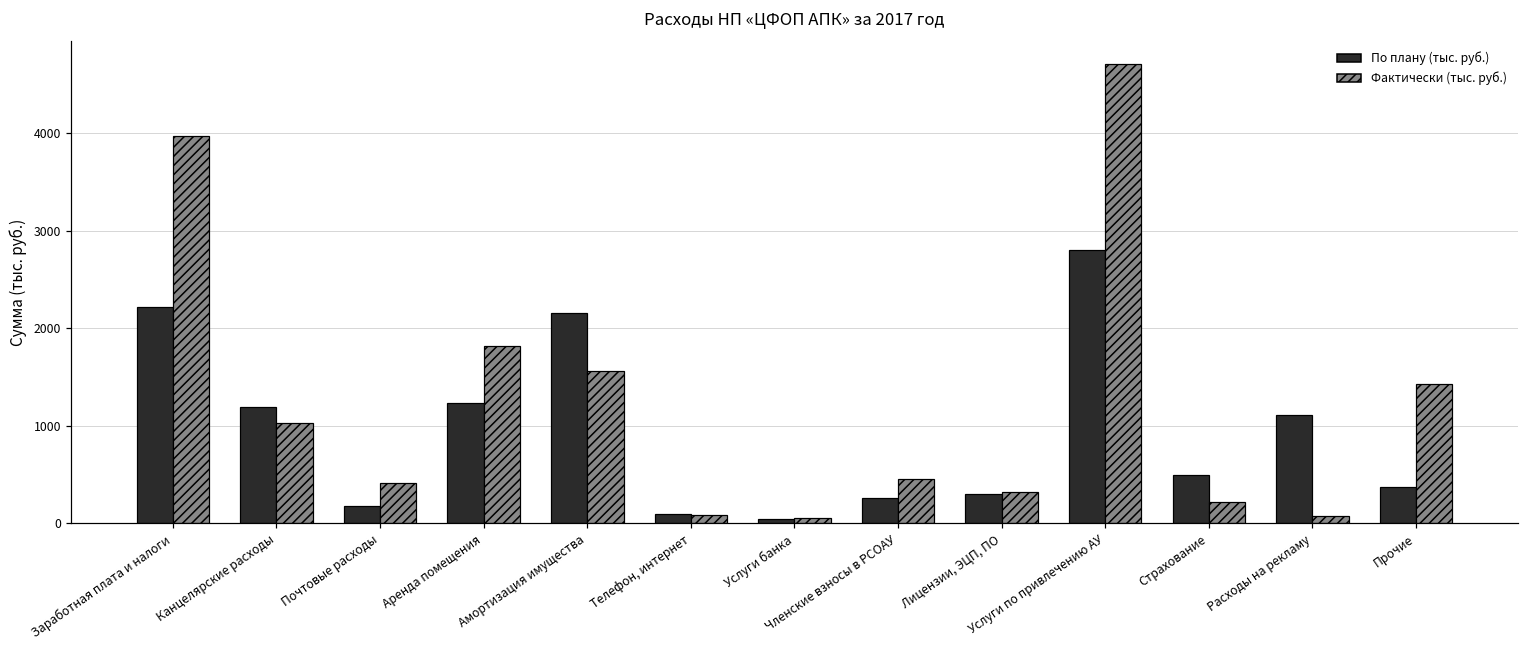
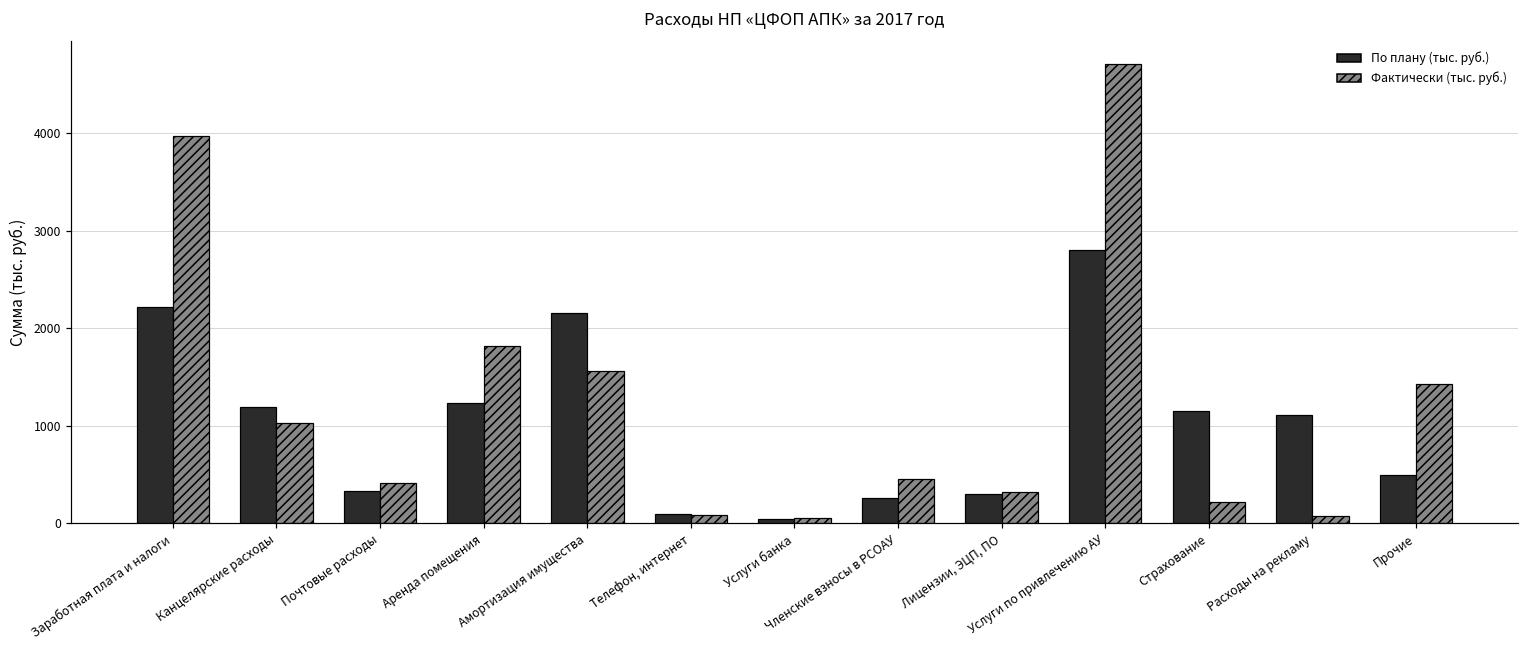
  {
    "По плану (тыс. руб.)": {
      "Заработная плата и налоги": 2200,
      "Канцелярские расходы": 1200,
-     "Почтовые расходы": 200,
+     "Почтовые расходы": 300,
      "Аренда помещения": 1200,
      "Амортизация имущества": 2200,
      "Телефон, интернет": 100,
      "Услуги банка": 100,
      "Членские взносы в РСОАУ": 300,
      "Лицензии, ЭЦП, ПО": 300,
      "Услуги по привлечению АУ": 2800,
-     "Страхование": 500,
+     "Страхование": 1100,
      "Расходы на рекламу": 1100,
-     "Прочие": 400
+     "Прочие": 500
    },
    "Фактически (тыс. руб.)": {
      "Заработная плата и налоги": 4000,
      "Канцелярские расходы": 1000,
      "Почтовые расходы": 400,
      "Аренда помещения": 1800,
      "Амортизация имущества": 1600,
      "Телефон, интернет": 100,
      "Услуги банка": 100,
      "Членские взносы в РСОАУ": 500,
      "Лицензии, ЭЦП, ПО": 300,
      "Услуги по привлечению АУ": 4700,
      "Страхование": 200,
      "Расходы на рекламу": 100,
      "Прочие": 1400
    }
  }
